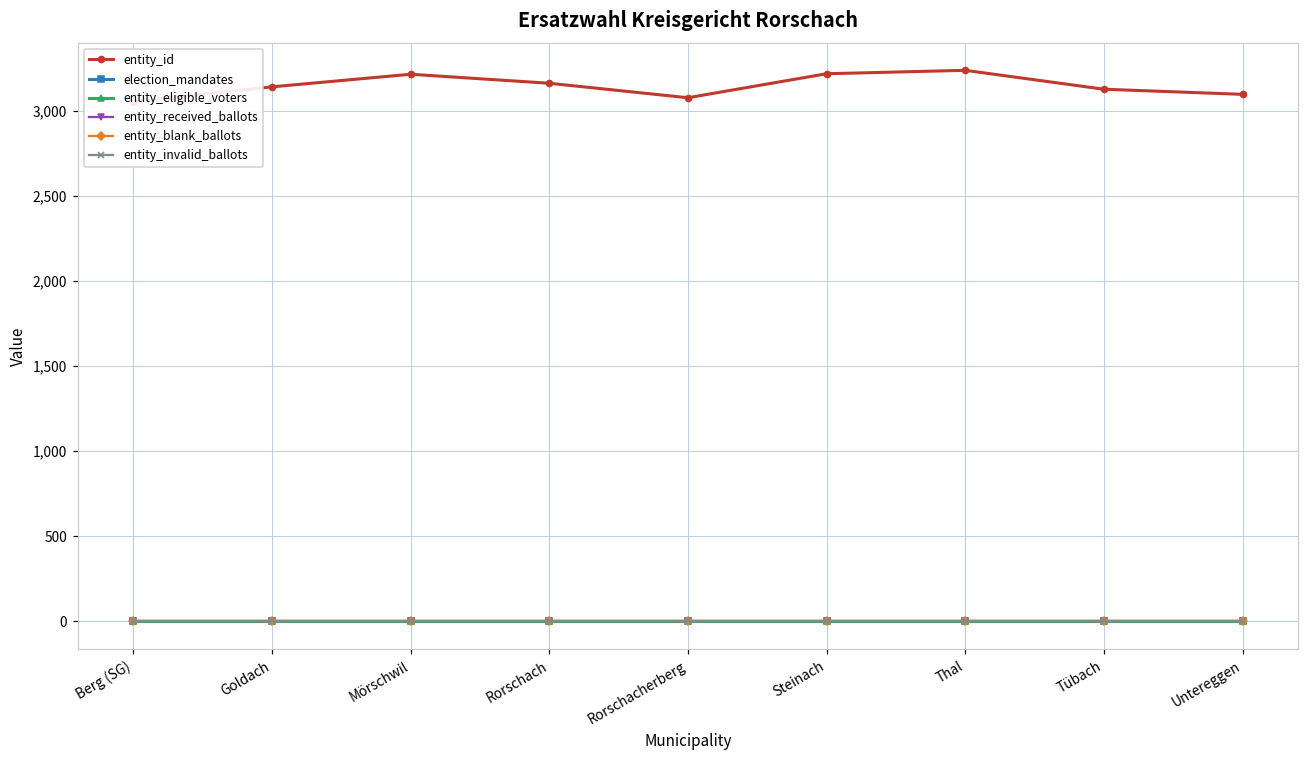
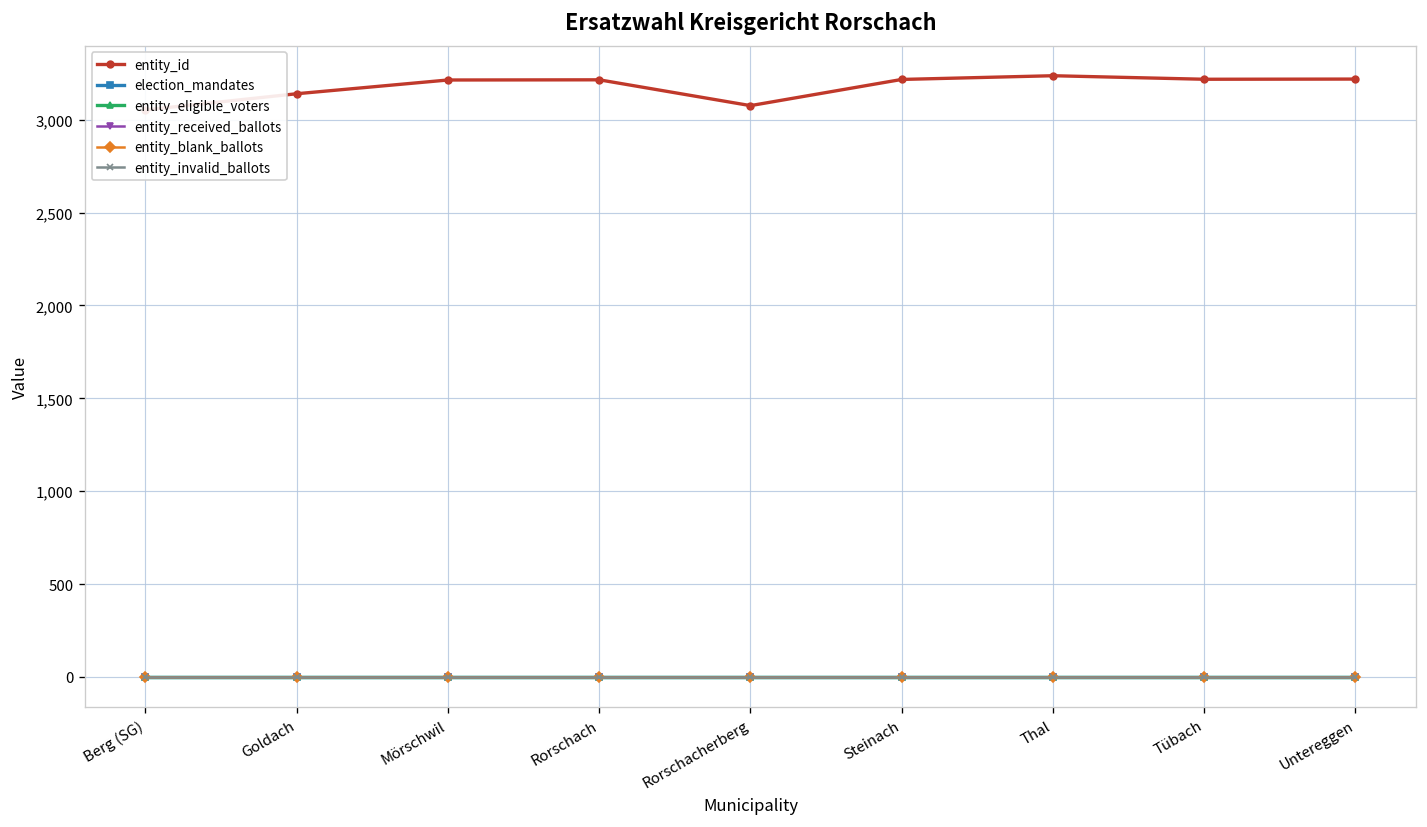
  {
    "entity_id": {
      "Goldach": "3,140",
      "Mörschwil": "3,210",
-     "Rorschach": "3,160",
+     "Rorschach": "3,220",
      "Rorschacherberg": "3,080",
      "Steinach": "3,220",
      "Thal": "3,240",
-     "Tübach": "3,130",
-     "Untereggen": "3,100"
+     "Tübach": "3,220",
+     "Untereggen": "3,220"
    },
    "entity_invalid_ballots": {
      "Berg (SG)": "0",
      "Goldach": "0",
      "Mörschwil": "0",
      "Rorschach": "0",
      "Rorschacherberg": "0",
      "Steinach": "0",
      "Thal": "0",
      "Tübach": "0",
      "Untereggen": "0"
    }
  }
